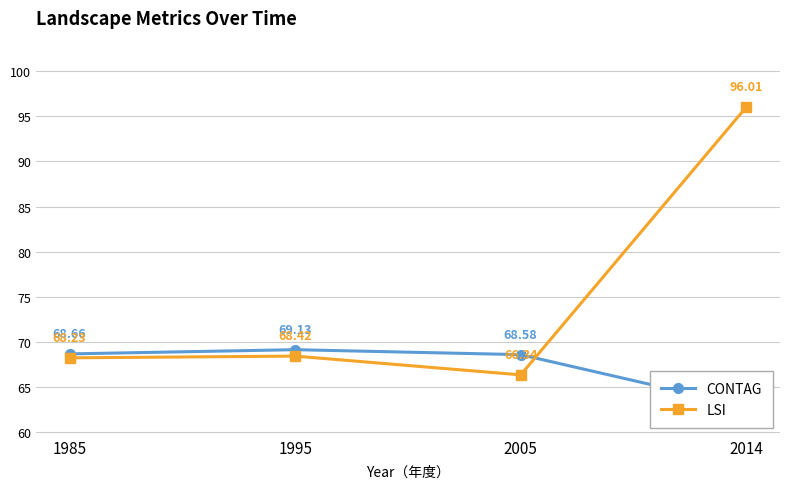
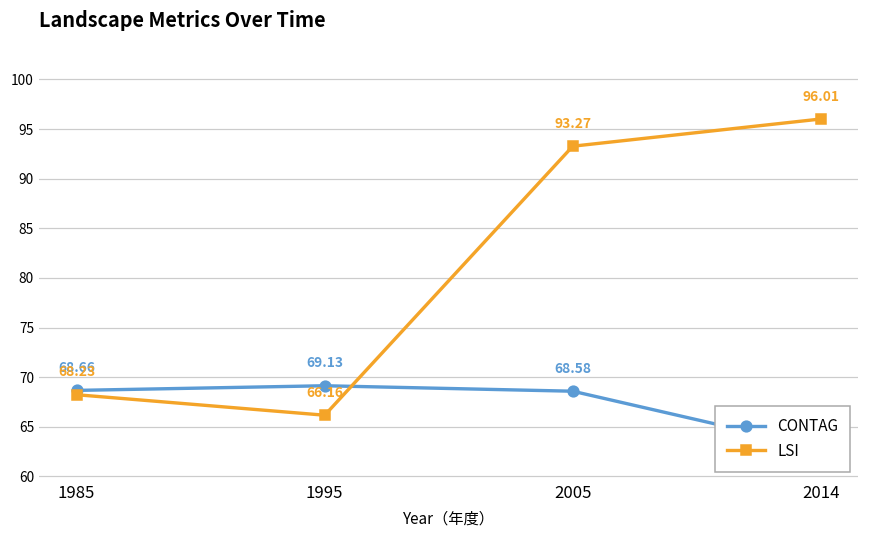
  {
    "CONTAG": {
      "1995": 69.13,
      "2005": 68.58
    },
    "LSI": {
-     "1995": 68.42,
-     "2005": 66.34,
+     "1995": 66.16,
+     "2005": 93.27,
      "2014": 96.01
    }
  }
